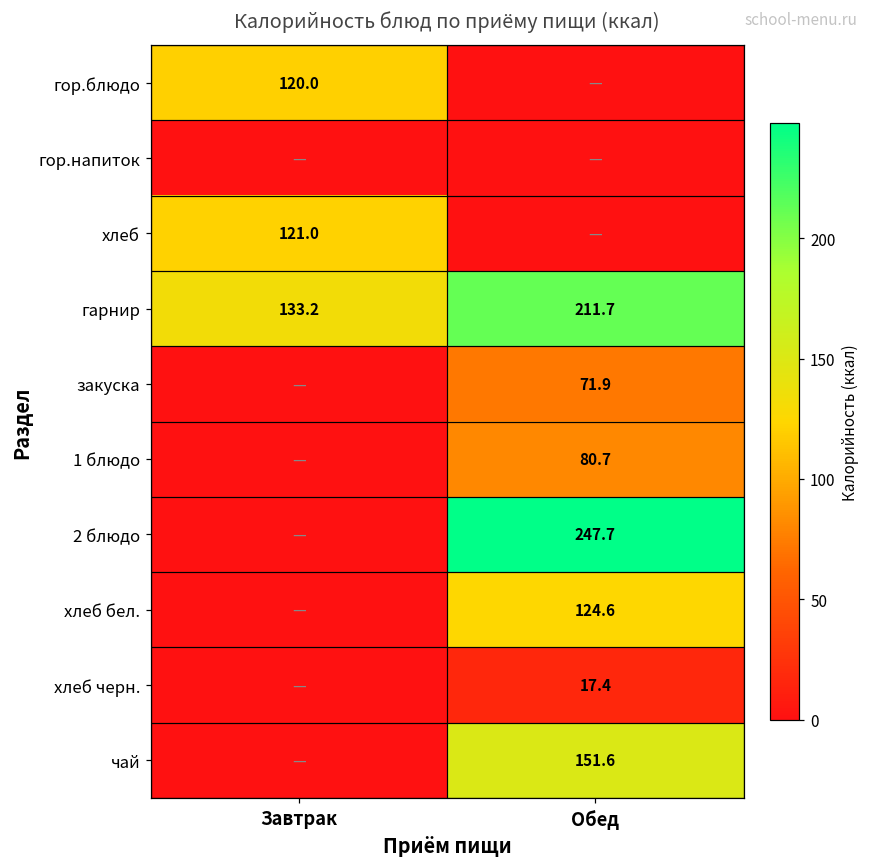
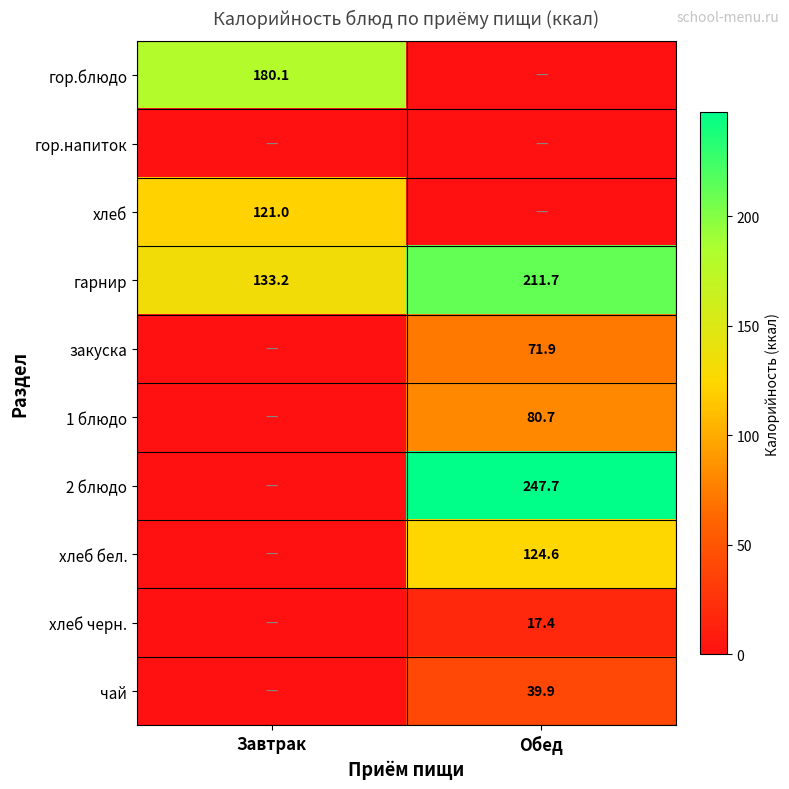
  {
    "гор.блюдо": {
-     "Завтрак": 120.0
+     "Завтрак": 180.1
    },
    "хлеб": {
      "Завтрак": 121.0
    },
    "гарнир": {
      "Завтрак": 133.2,
      "Обед": 211.7
    },
    "закуска": {
      "Обед": 71.9
    },
    "1 блюдо": {
      "Обед": 80.7
    },
    "2 блюдо": {
      "Обед": 247.7
    },
    "хлеб бел.": {
      "Обед": 124.6
    },
    "хлеб черн.": {
      "Обед": 17.4
    },
    "чай": {
-     "Обед": 151.6
+     "Обед": 39.9
    }
  }
